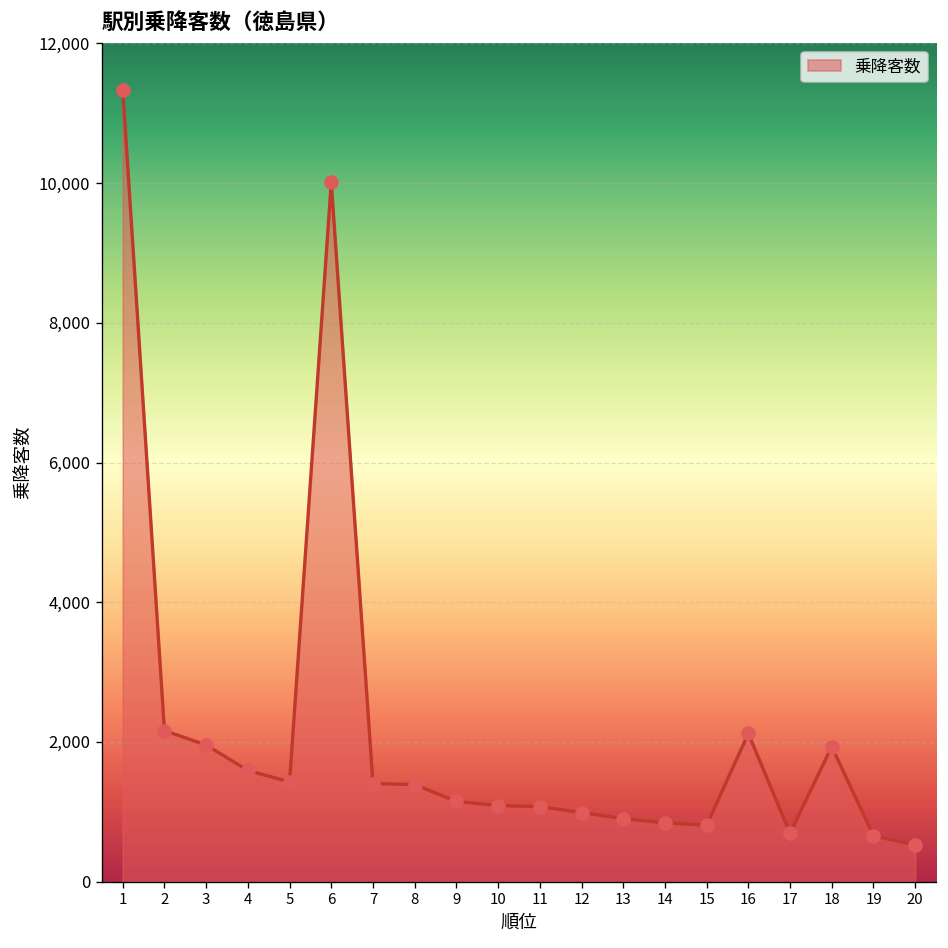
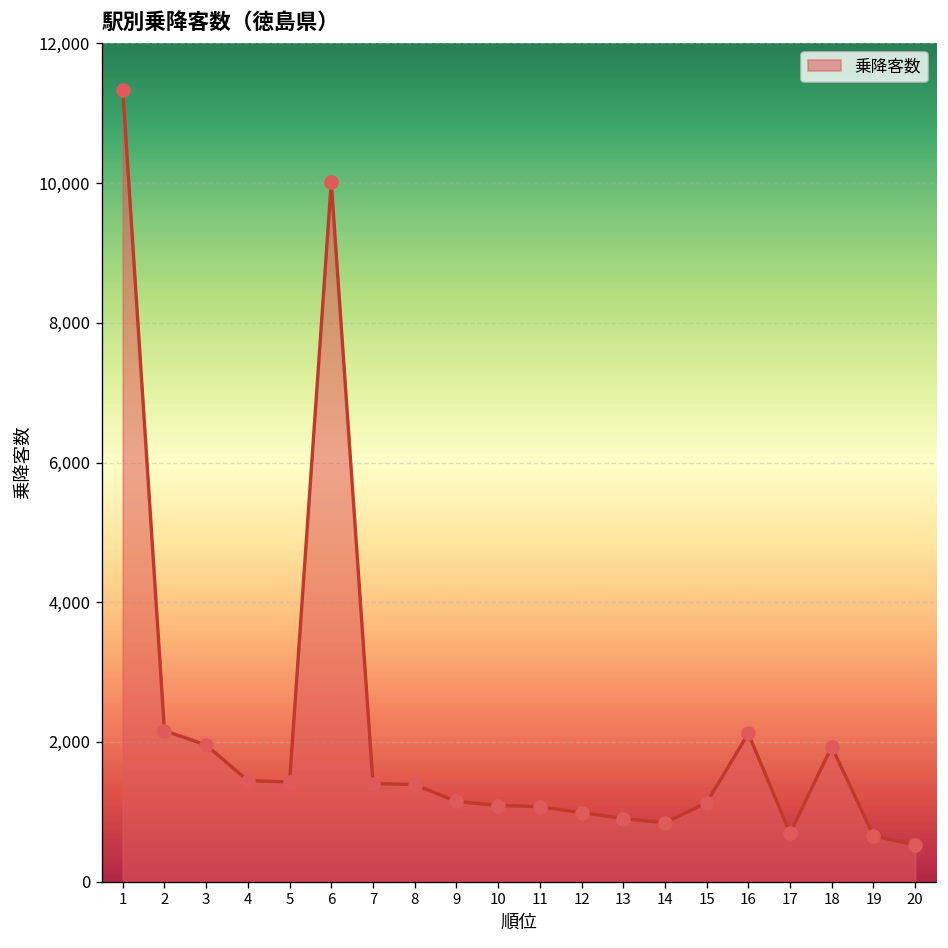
  {
    "1": "11,300",
    "2": "2,200",
    "3": "2,000",
-   "4": "1,600",
+   "4": "1,400",
    "5": "1,400",
    "6": "10,000",
    "7": "1,400",
    "8": "1,400",
    "9": "1,100",
    "10": "1,100",
    "11": "1,100",
    "12": "1,000",
    "13": "900",
    "14": "800",
-   "15": "800",
+   "15": "1,100",
    "16": "2,100",
    "17": "700",
    "18": "1,900",
    "19": "700",
    "20": "500"
  }
